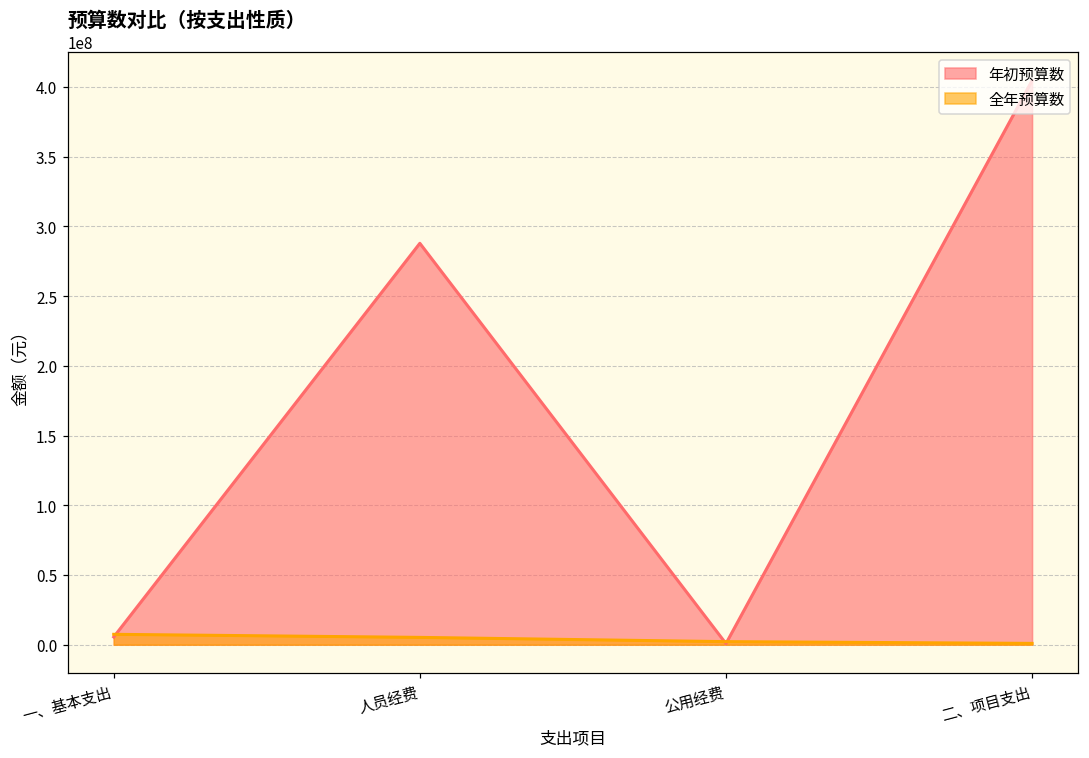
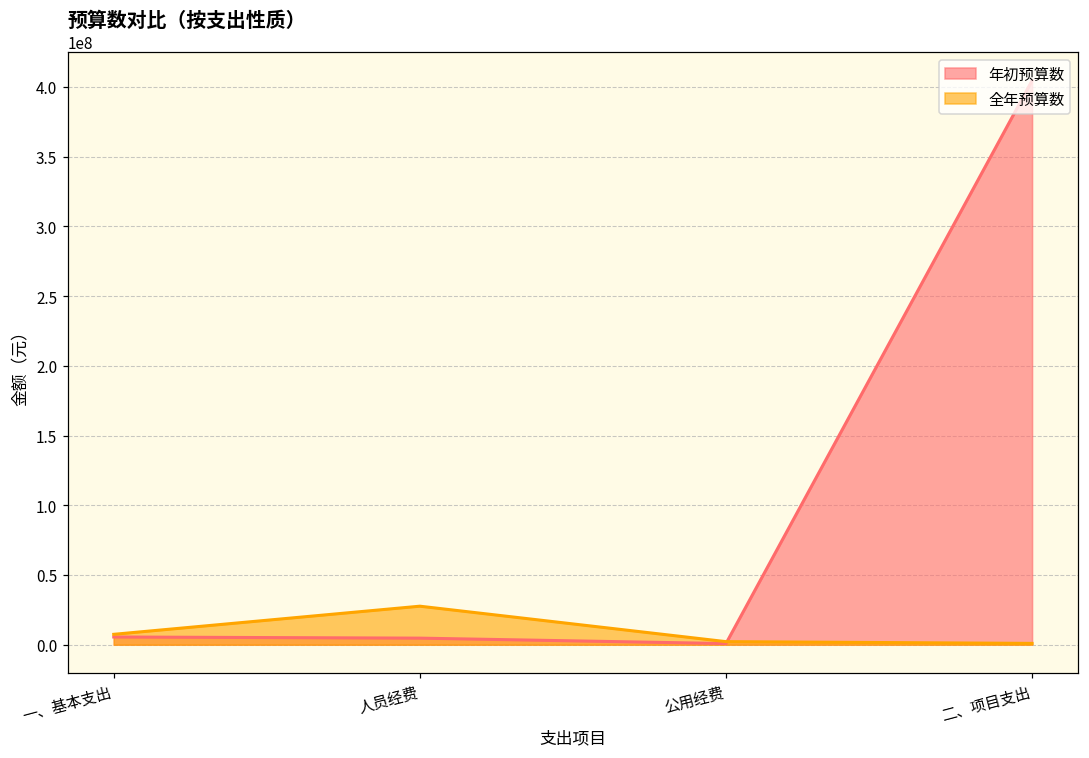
  {
    "年初预算数": {
-     "人员经费": 288000000
+     "人员经费": 5000000
    },
    "全年预算数": {
-     "人员经费": 5000000,
+     "人员经费": 28000000,
      "二、项目支出": 1000000
    }
  }
